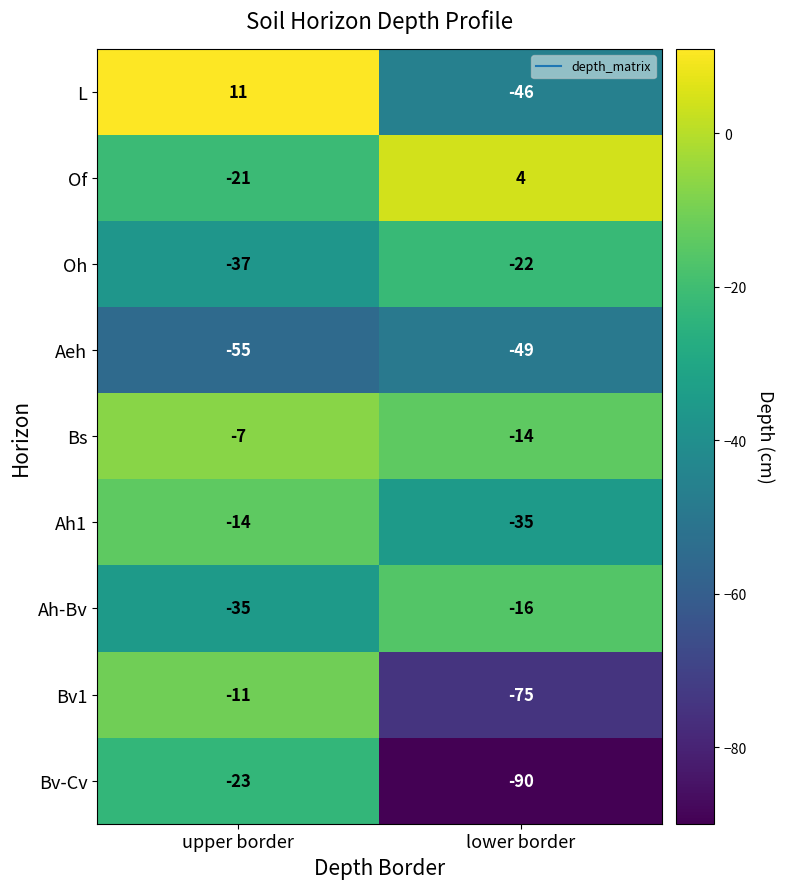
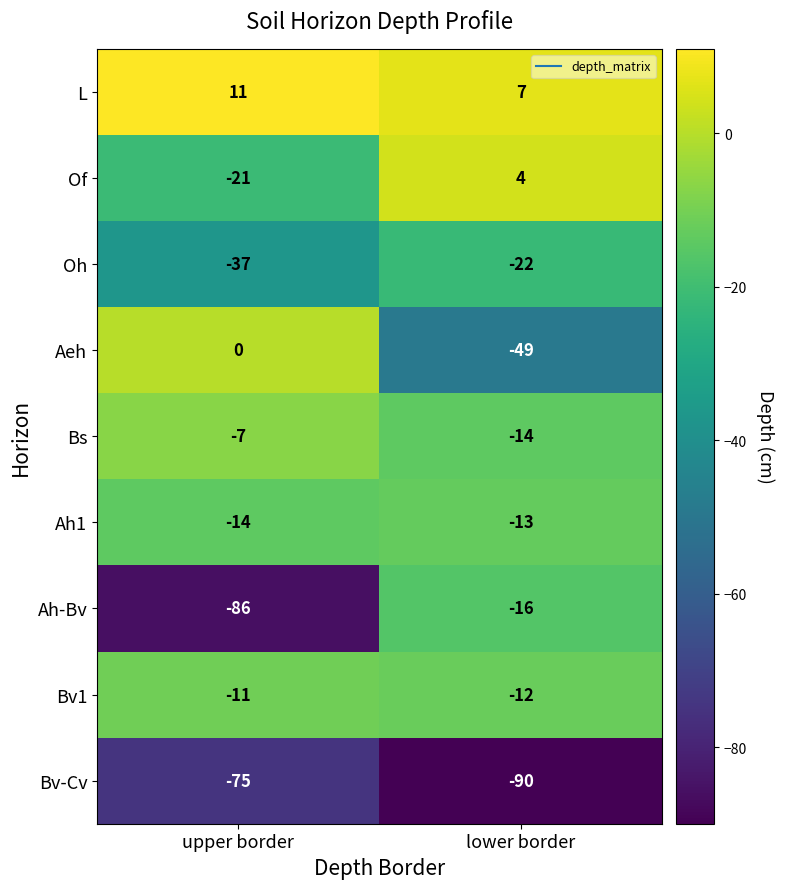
  {
    "L": {
      "upper border": 11,
-     "lower border": -46
+     "lower border": 7
    },
    "Of": {
      "upper border": -21,
      "lower border": 4
    },
    "Oh": {
      "upper border": -37,
      "lower border": -22
    },
    "Aeh": {
-     "upper border": -55,
+     "upper border": 0,
      "lower border": -49
    },
    "Bs": {
      "upper border": -7,
      "lower border": -14
    },
    "Ah1": {
      "upper border": -14,
-     "lower border": -35
+     "lower border": -13
    },
    "Ah-Bv": {
-     "upper border": -35,
+     "upper border": -86,
      "lower border": -16
    },
    "Bv1": {
      "upper border": -11,
-     "lower border": -75
+     "lower border": -12
    },
    "Bv-Cv": {
-     "upper border": -23,
+     "upper border": -75,
      "lower border": -90
    }
  }
